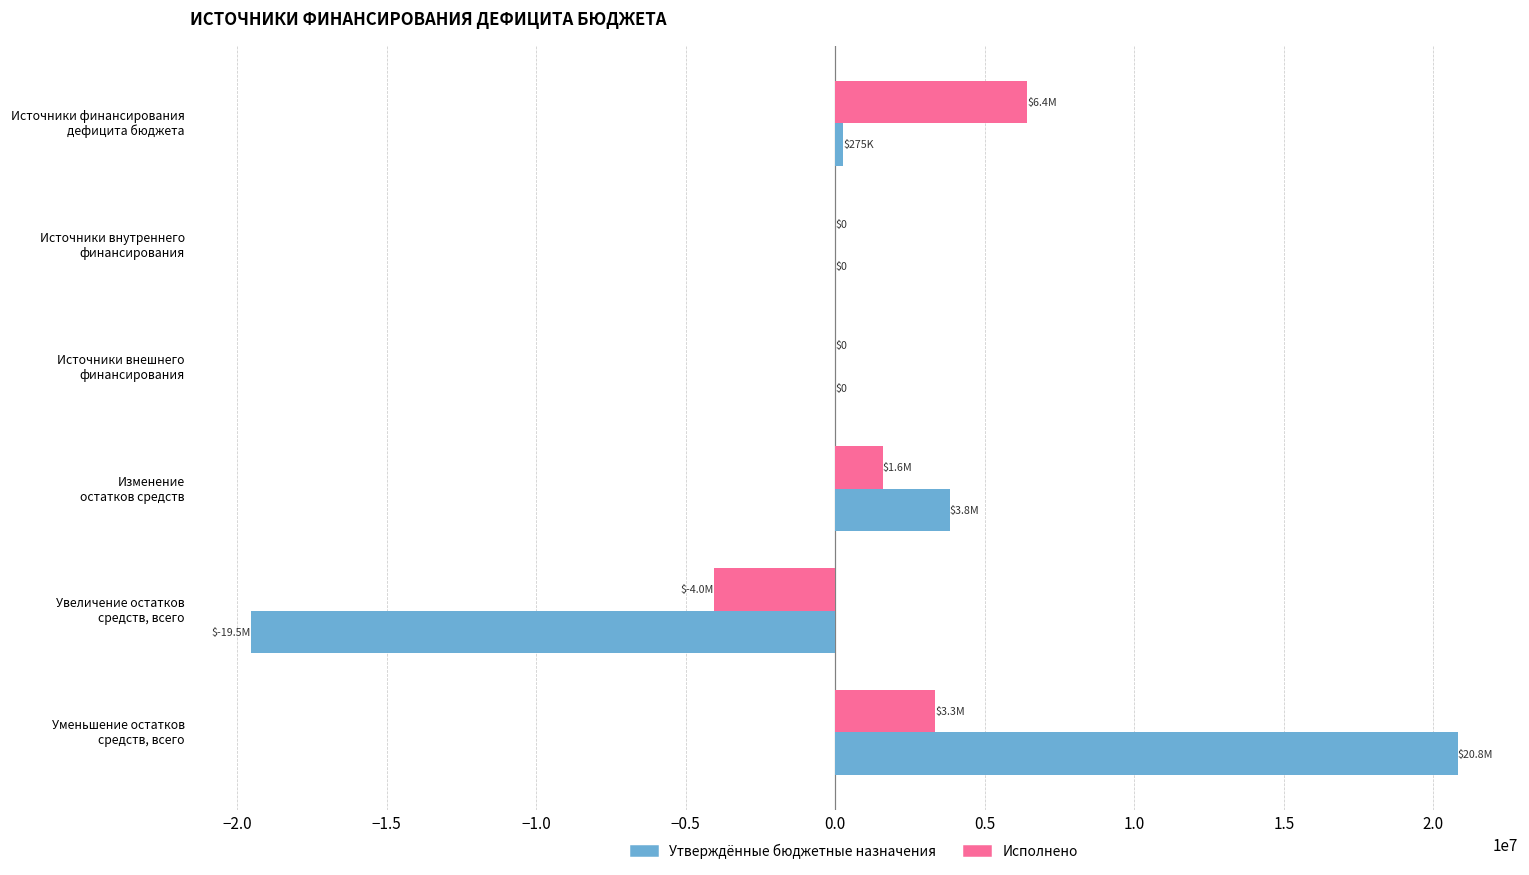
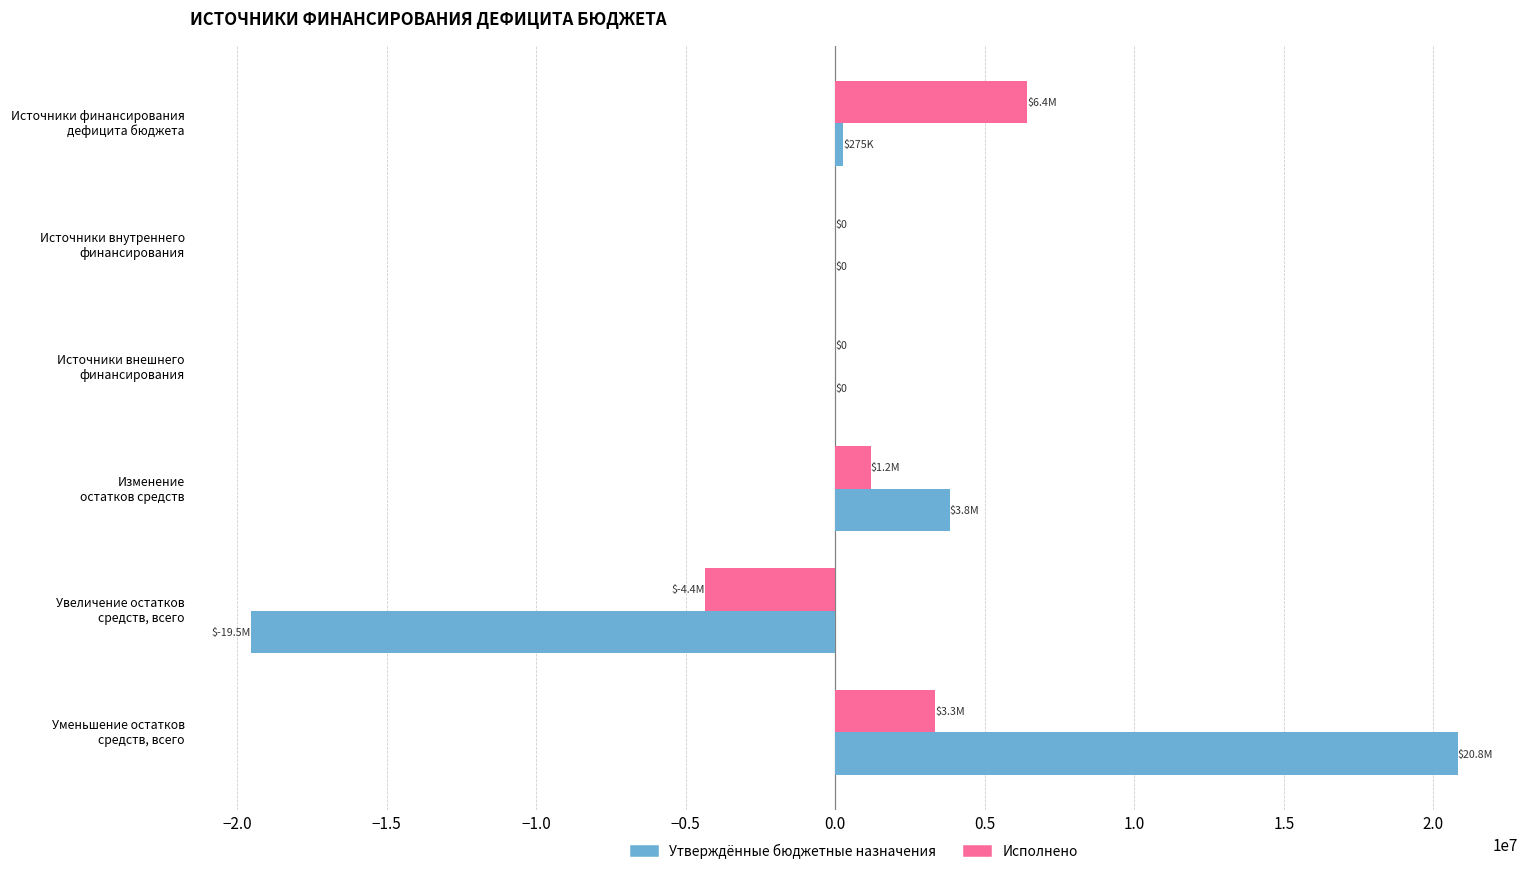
  {
    "Утверждённые бюджетные назначения": {
      "Источники финансирования дефицита бюджета": "$275K",
      "Источники внутреннего финансирования": "$0",
      "Источники внешнего финансирования": "$0",
      "Изменение остатков средств": "$3.8M",
      "Увеличение остатков средств, всего": "$-19.5M",
      "Уменьшение остатков средств, всего": "$20.8M"
    },
    "Исполнено": {
      "Источники финансирования дефицита бюджета": "$6.4M",
      "Источники внутреннего финансирования": "$0",
      "Источники внешнего финансирования": "$0",
-     "Изменение остатков средств": "$1.6M",
-     "Увеличение остатков средств, всего": "$-4.0M",
+     "Изменение остатков средств": "$1.2M",
+     "Увеличение остатков средств, всего": "$-4.4M",
      "Уменьшение остатков средств, всего": "$3.3M"
    }
  }
